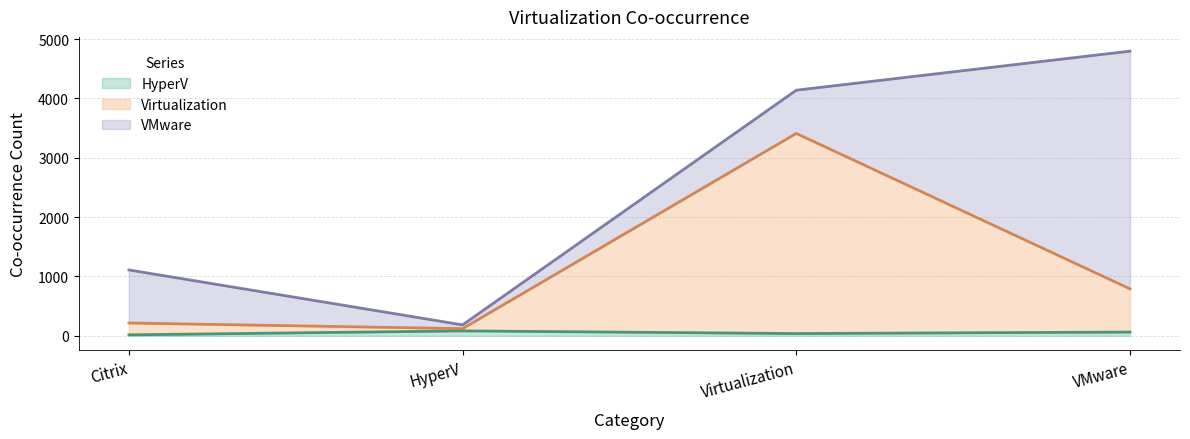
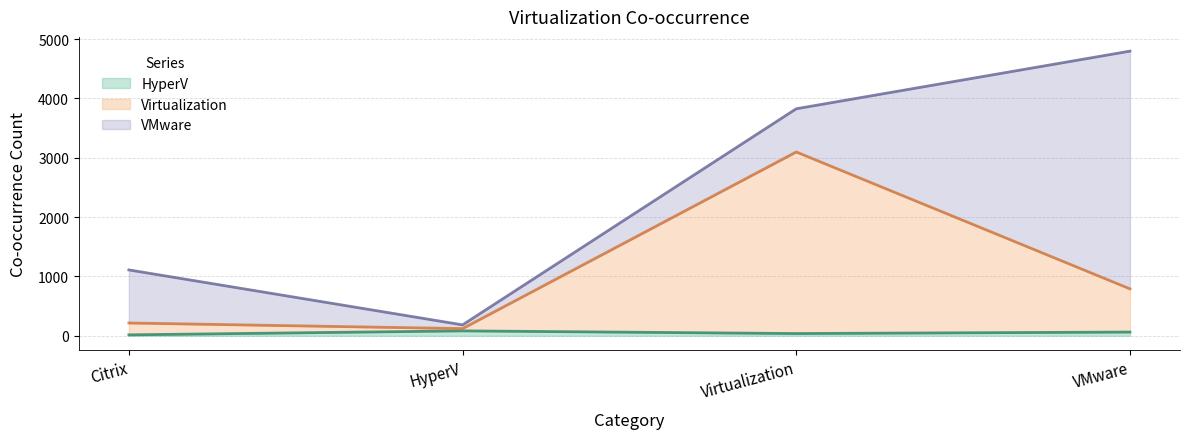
  {
    "Virtualization": {
      "Citrix": 200,
-     "Virtualization": 3400,
+     "Virtualization": 3100,
      "VMware": 700
    }
  }
